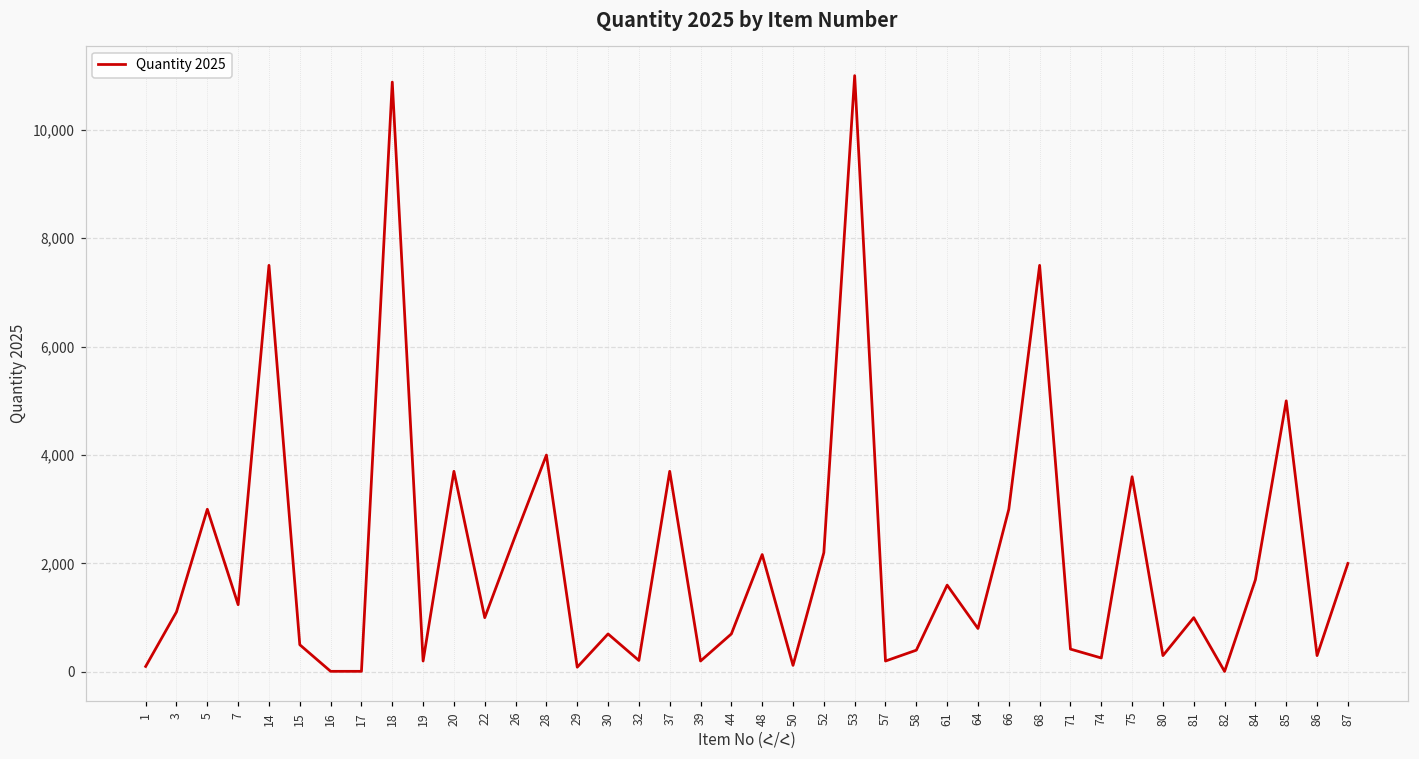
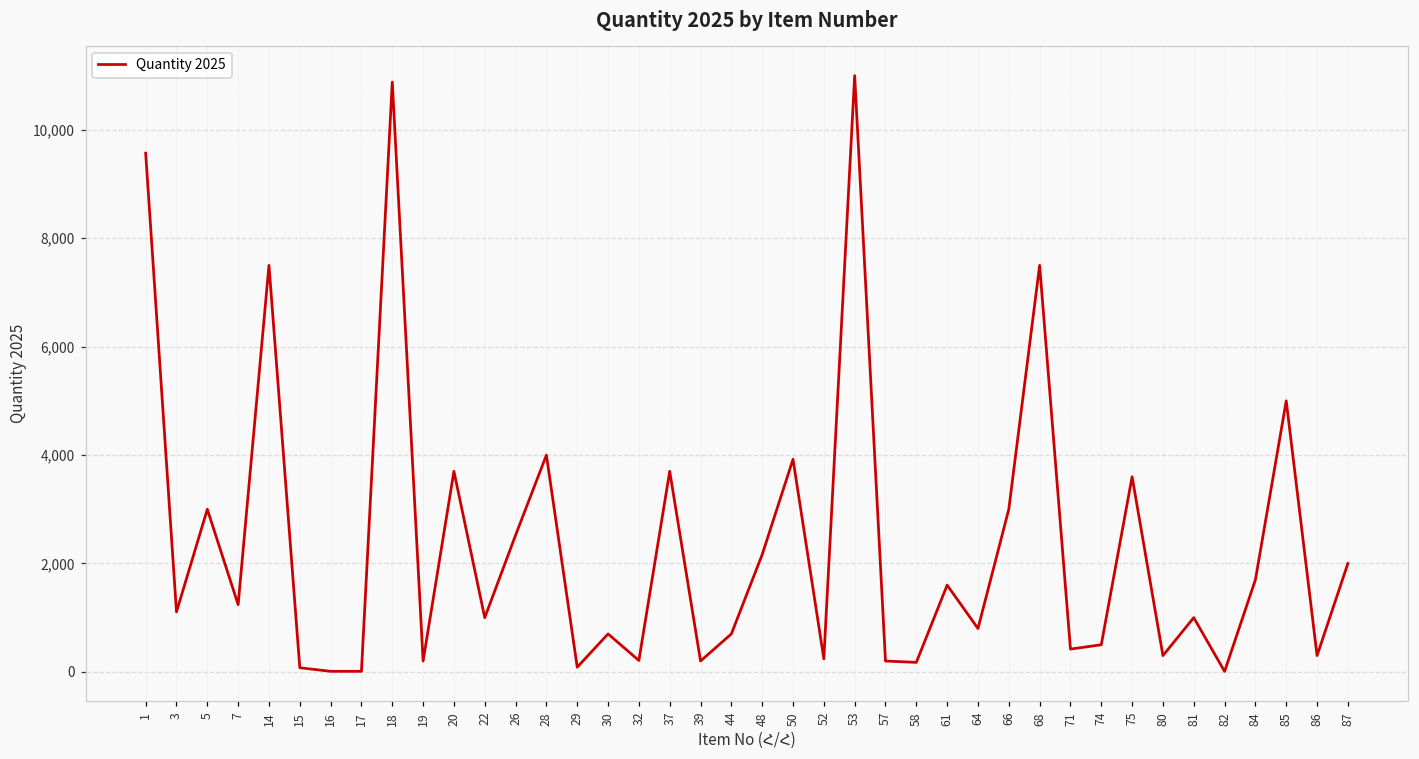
  {
-   "1": "100",
+   "1": "9,600",
    "3": "1,100",
    "5": "3,000",
    "7": "1,200",
    "14": "7,500",
-   "15": "500",
+   "15": "100",
    "16": "0",
    "17": "0",
    "18": "10,900",
    "19": "200",
    "20": "3,700",
    "22": "1,000",
    "26": "2,500",
    "28": "4,000",
    "29": "100",
    "30": "700",
    "32": "200",
    "37": "3,700",
    "39": "200",
    "44": "700",
    "48": "2,200",
-   "50": "100",
-   "52": "2,200",
+   "50": "3,900",
+   "52": "200",
    "53": "11,000",
    "57": "200",
-   "58": "400",
+   "58": "200",
    "61": "1,600",
    "64": "800",
    "66": "3,000",
    "68": "7,500",
    "71": "400",
-   "74": "300",
+   "74": "500",
    "75": "3,600",
    "80": "300",
    "81": "1,000",
    "82": "0",
    "84": "1,700",
    "85": "5,000",
    "86": "300",
    "87": "2,000"
  }
